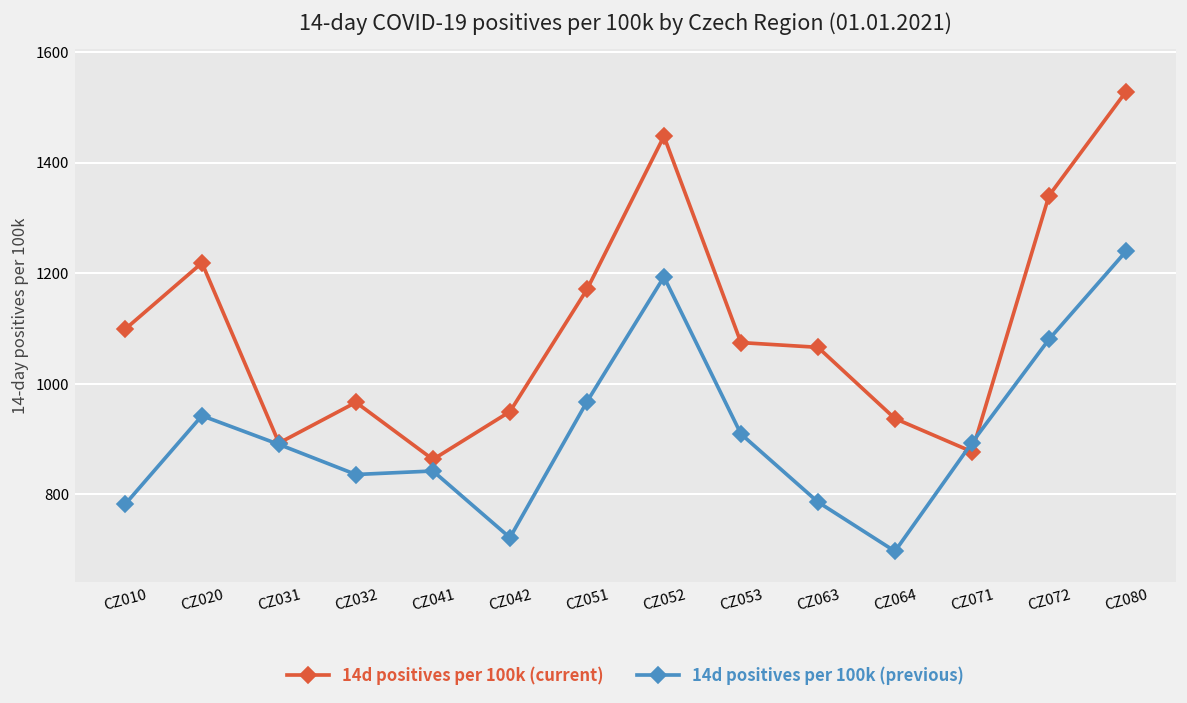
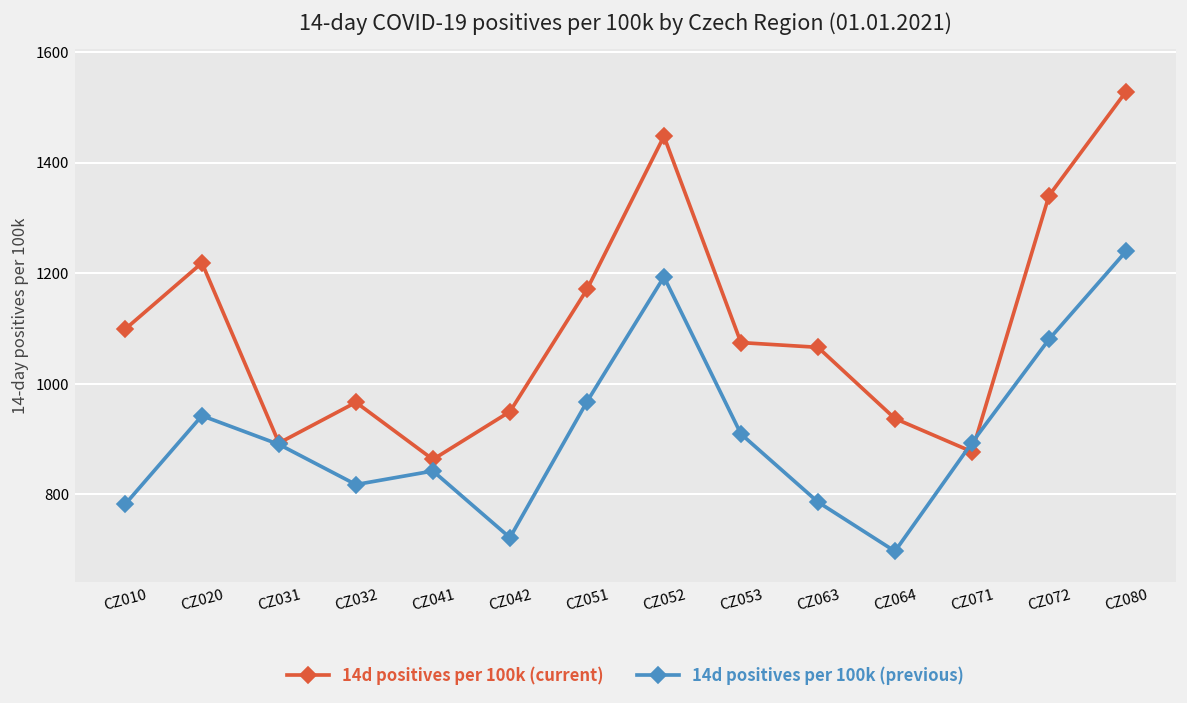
  {
    "14d positives per 100k (current)": {
      "CZ010": 1100,
      "CZ020": 1220,
      "CZ032": 970,
      "CZ041": 860,
      "CZ042": 950,
      "CZ051": 1170,
      "CZ052": 1450,
      "CZ053": 1070,
      "CZ063": 1070,
      "CZ064": 940,
      "CZ071": 880,
      "CZ072": 1340,
      "CZ080": 1530
    },
    "14d positives per 100k (previous)": {
      "CZ010": 780,
      "CZ020": 940,
-     "CZ032": 840,
+     "CZ032": 820,
      "CZ041": 840,
      "CZ042": 720,
      "CZ051": 970,
      "CZ052": 1190,
      "CZ053": 910,
      "CZ063": 790,
      "CZ064": 700,
      "CZ071": 890,
      "CZ072": 1080,
      "CZ080": 1240
    }
  }
